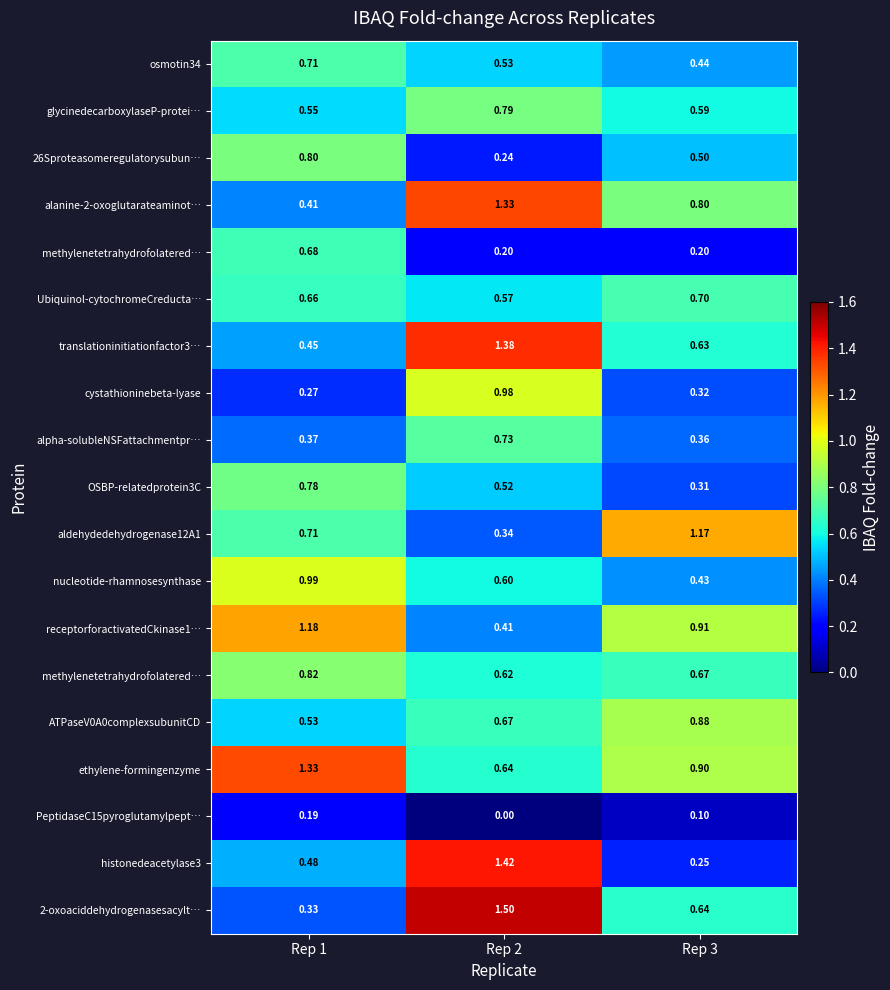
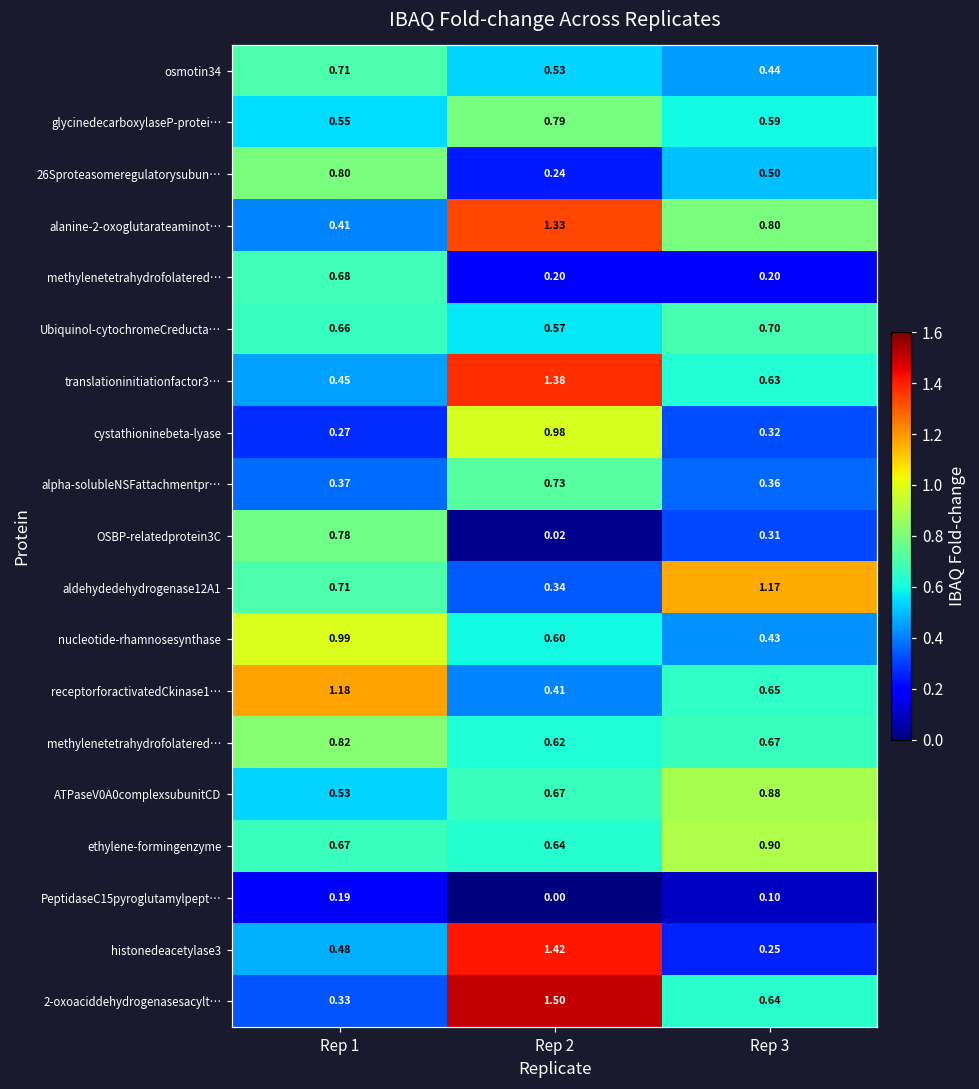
  {
    "osmotin34": {
      "Rep 1": 0.71,
      "Rep 2": 0.53,
      "Rep 3": 0.44
    },
    "glycinedecarboxylaseP-protei…": {
      "Rep 1": 0.55,
      "Rep 2": 0.79,
      "Rep 3": 0.59
    },
    "26Sproteasomeregulatorysubun…": {
      "Rep 1": 0.80,
      "Rep 2": 0.24,
      "Rep 3": 0.50
    },
    "alanine-2-oxoglutarateaminot…": {
      "Rep 1": 0.41,
      "Rep 2": 1.33,
      "Rep 3": 0.80
    },
    "Ubiquinol-cytochromeCreducta…": {
      "Rep 1": 0.66,
      "Rep 2": 0.57,
      "Rep 3": 0.70
    },
    "translationinitiationfactor3…": {
      "Rep 1": 0.45,
      "Rep 2": 1.38,
      "Rep 3": 0.63
    },
    "cystathioninebeta-lyase": {
      "Rep 1": 0.27,
      "Rep 2": 0.98,
      "Rep 3": 0.32
    },
    "alpha-solubleNSFattachmentpr…": {
      "Rep 1": 0.37,
      "Rep 2": 0.73,
      "Rep 3": 0.36
    },
    "OSBP-relatedprotein3C": {
      "Rep 1": 0.78,
-     "Rep 2": 0.52,
+     "Rep 2": 0.02,
      "Rep 3": 0.31
    },
    "aldehydedehydrogenase12A1": {
      "Rep 1": 0.71,
      "Rep 2": 0.34,
      "Rep 3": 1.17
    },
    "nucleotide-rhamnosesynthase": {
      "Rep 1": 0.99,
      "Rep 2": 0.60,
      "Rep 3": 0.43
    },
    "receptorforactivatedCkinase1…": {
      "Rep 1": 1.18,
      "Rep 2": 0.41,
-     "Rep 3": 0.91
+     "Rep 3": 0.65
    },
    "ATPaseV0A0complexsubunitCD": {
      "Rep 1": 0.53,
      "Rep 2": 0.67,
      "Rep 3": 0.88
    },
    "ethylene-formingenzyme": {
-     "Rep 1": 1.33,
+     "Rep 1": 0.67,
      "Rep 2": 0.64,
      "Rep 3": 0.90
    },
    "PeptidaseC15pyroglutamylpept…": {
      "Rep 1": 0.19,
      "Rep 2": 0.00,
      "Rep 3": 0.10
    },
    "histonedeacetylase3": {
      "Rep 1": 0.48,
      "Rep 2": 1.42,
      "Rep 3": 0.25
    },
    "2-oxoaciddehydrogenasesacylt…": {
      "Rep 1": 0.33,
      "Rep 2": 1.50,
      "Rep 3": 0.64
    }
  }
